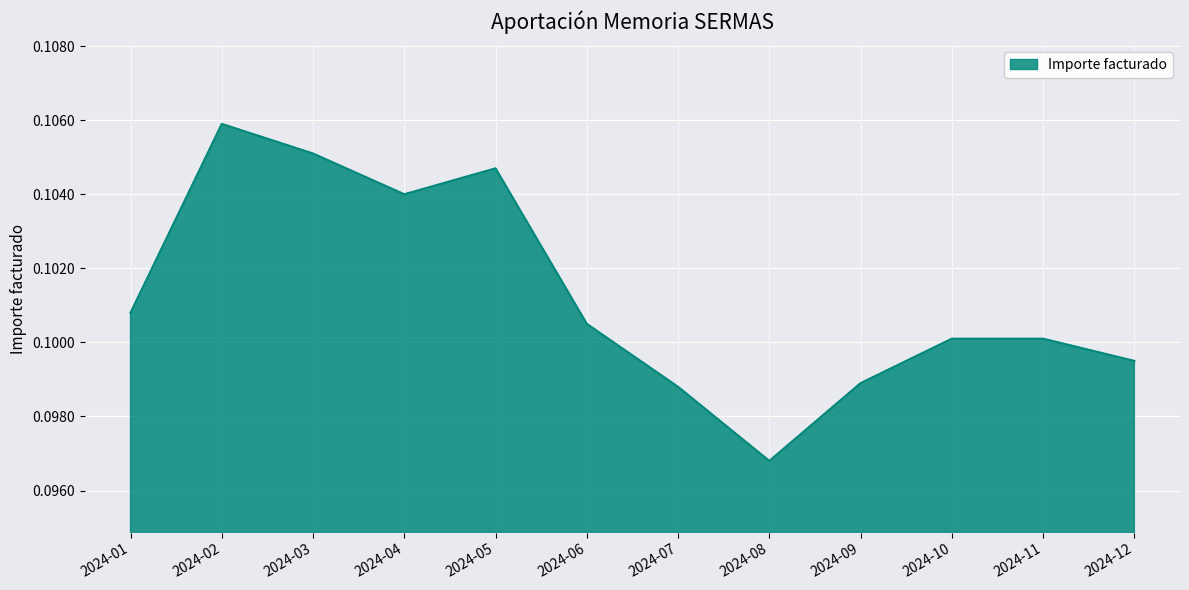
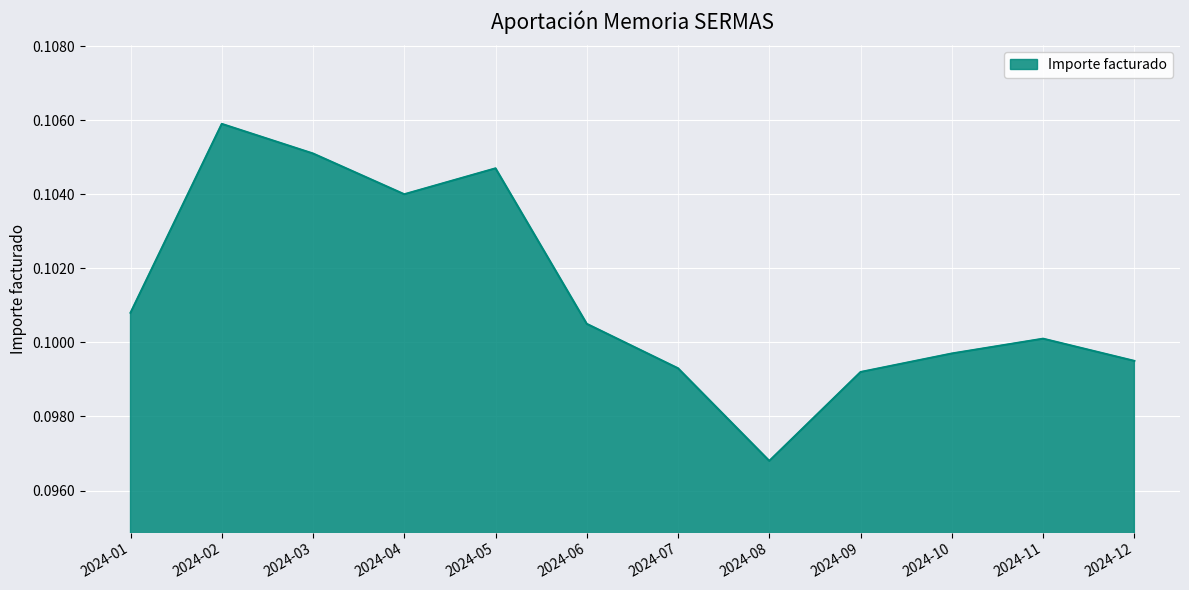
  {
    "2024-01": 0.1008,
    "2024-02": 0.1059,
    "2024-03": 0.1051,
    "2024-04": 0.1040,
    "2024-05": 0.1047,
    "2024-06": 0.1005,
-   "2024-07": 0.0988,
+   "2024-07": 0.0993,
    "2024-08": 0.0968,
-   "2024-09": 0.0989,
-   "2024-10": 0.1001,
+   "2024-09": 0.0992,
+   "2024-10": 0.0997,
    "2024-11": 0.1001,
    "2024-12": 0.0995
  }
